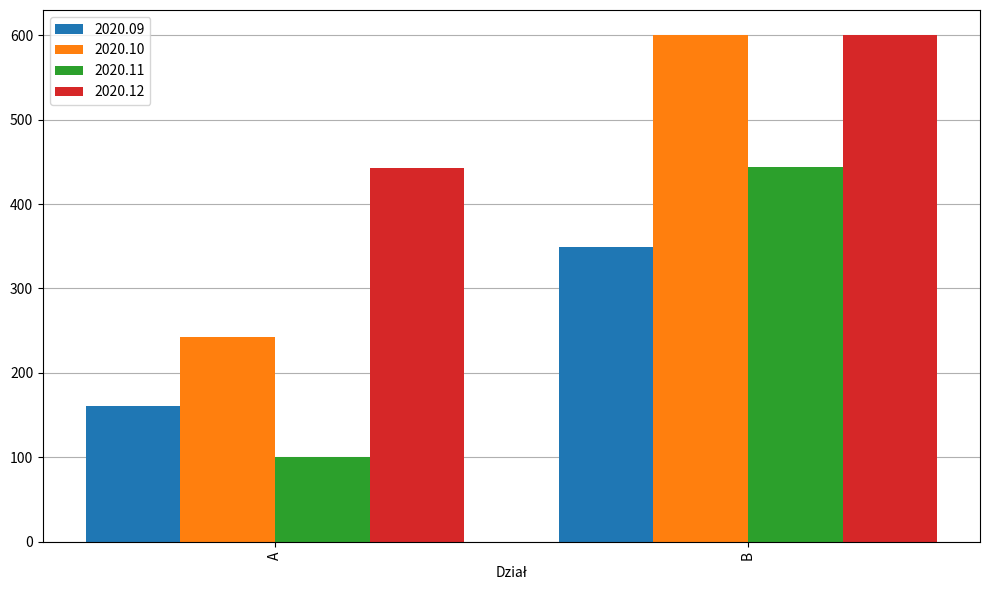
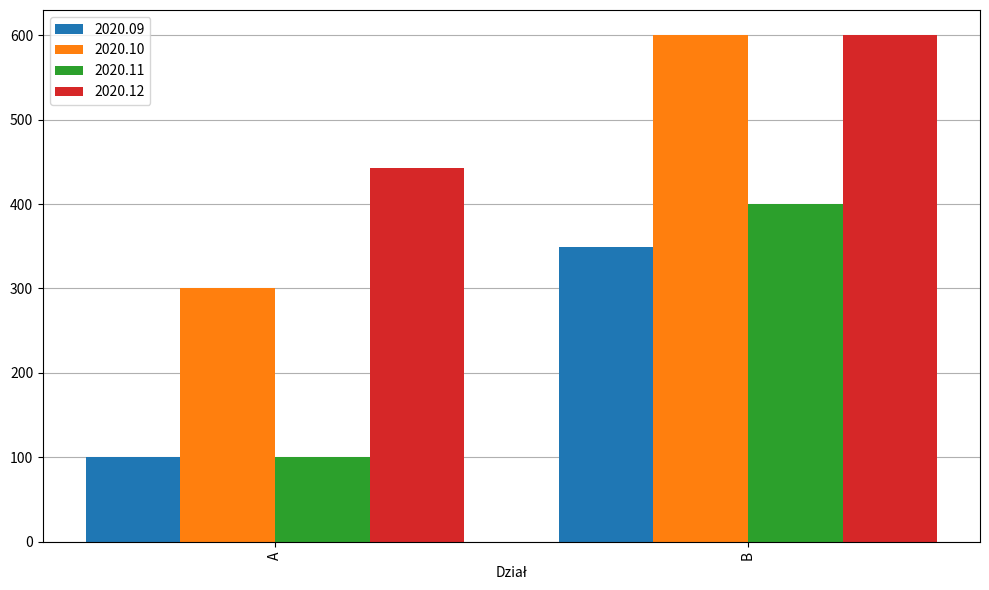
  {
    "2020.09": {
-     "A": 160,
+     "A": 100,
      "B": 350
    },
    "2020.10": {
-     "A": 240,
+     "A": 300,
      "B": 600
    },
    "2020.11": {
      "A": 100,
-     "B": 440
+     "B": 400
    },
    "2020.12": {
      "A": 440,
      "B": 600
    }
  }
